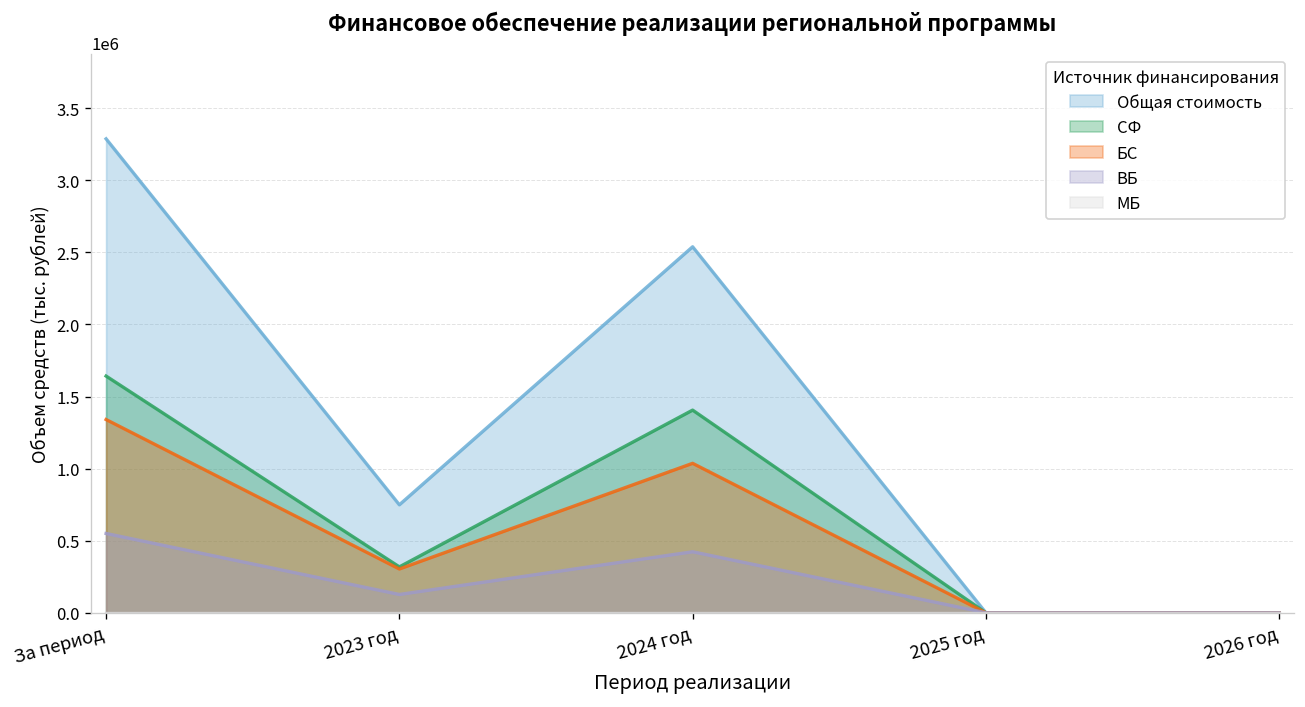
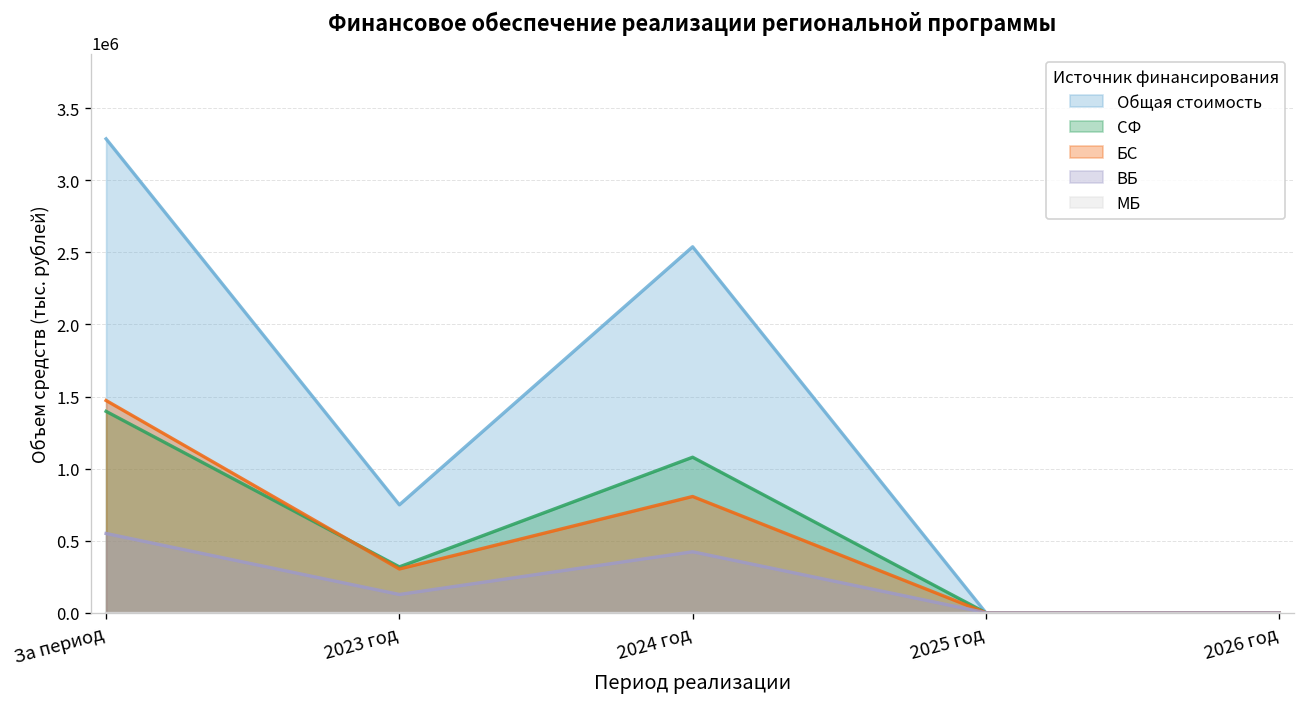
  {
    "СФ": {
-     "За период": 1640000,
-     "2024 год": 1410000
+     "За период": 1400000,
+     "2024 год": 1080000
    },
    "БС": {
-     "За период": 1340000,
-     "2024 год": 1040000
+     "За период": 1470000,
+     "2024 год": 810000
    }
  }
